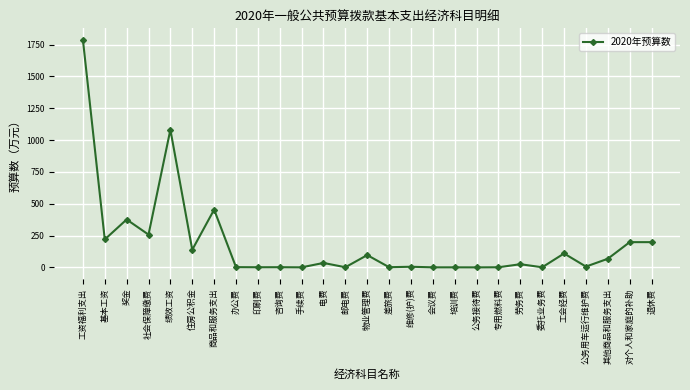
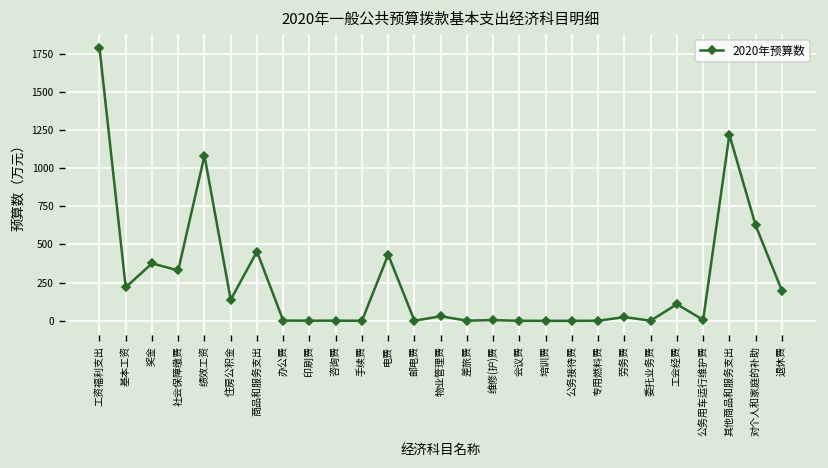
  {
    "工资福利支出": 1790,
    "基本工资": 220,
    "奖金": 380,
-   "社会保障缴费": 260,
+   "社会保障缴费": 330,
    "绩效工资": 1080,
    "住房公积金": 140,
    "商品和服务支出": 450,
    "办公费": 0,
    "印刷费": 0,
    "咨询费": 0,
    "手续费": 0,
-   "电费": 40,
+   "电费": 430,
    "邮电费": 0,
-   "物业管理费": 100,
+   "物业管理费": 30,
    "差旅费": 0,
    "维修(护)费": 10,
    "会议费": 0,
    "培训费": 0,
    "公务接待费": 0,
    "专用燃料费": 0,
    "劳务费": 30,
    "委托业务费": 0,
    "工会经费": 110,
    "公务用车运行维护费": 10,
-   "其他商品和服务支出": 70,
-   "对个人和家庭的补助": 200,
+   "其他商品和服务支出": 1220,
+   "对个人和家庭的补助": 620,
    "退休费": 200
  }
